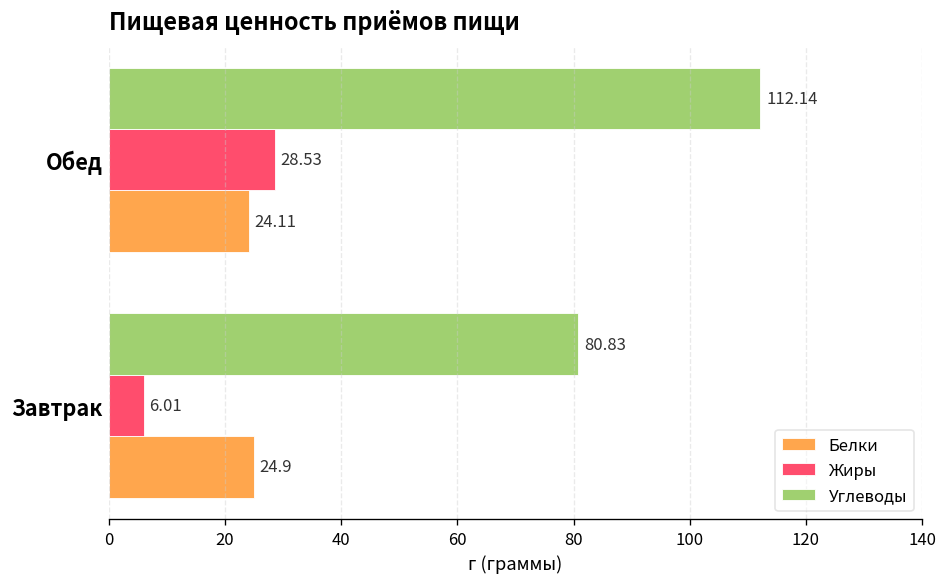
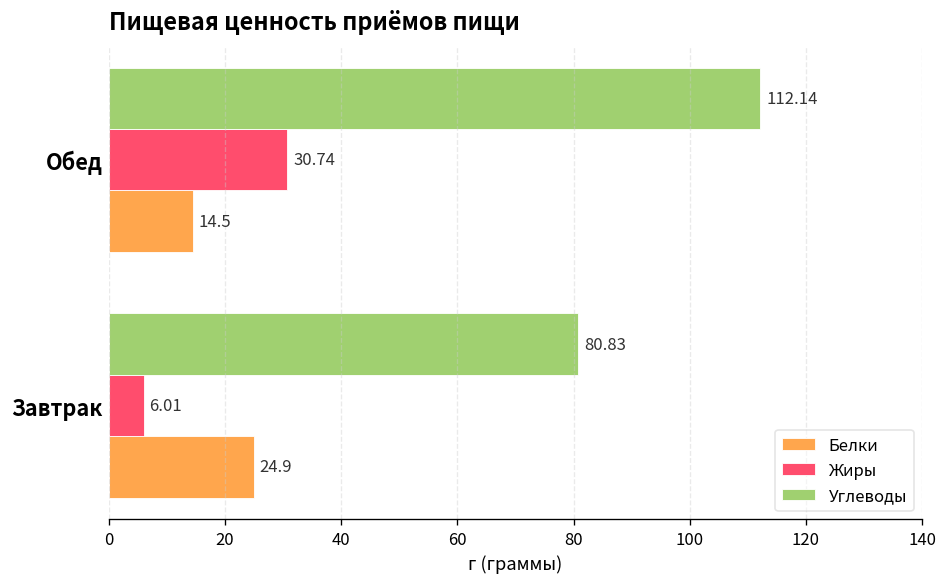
  {
    "Белки": {
-     "Обед": 24.11,
+     "Обед": 14.5,
      "Завтрак": 24.9
    },
    "Жиры": {
-     "Обед": 28.53,
+     "Обед": 30.74,
      "Завтрак": 6.01
    },
    "Углеводы": {
      "Обед": 112.14,
      "Завтрак": 80.83
    }
  }
